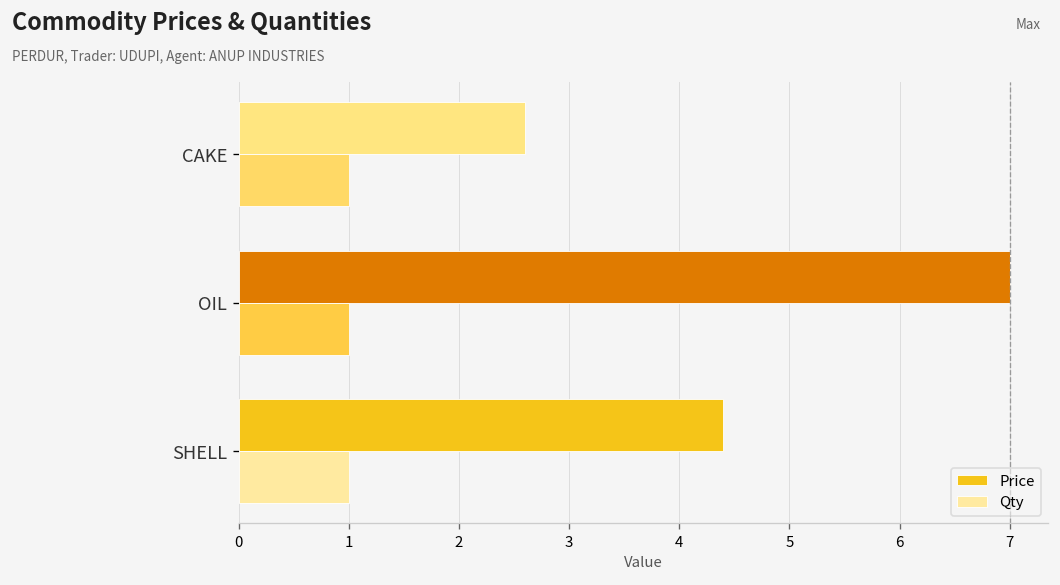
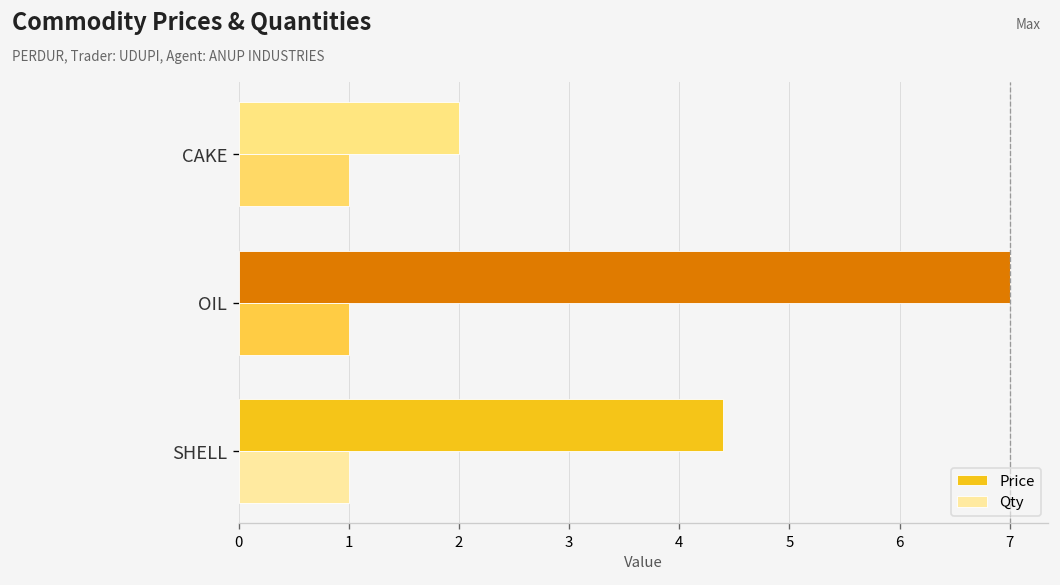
  {
    "Price": {
-     "CAKE": 2.6,
+     "CAKE": 2.0,
      "OIL": 7.0,
      "SHELL": 4.4
    },
    "Qty": {
      "CAKE": 1.0,
      "OIL": 1.0,
      "SHELL": 1.0
    }
  }
